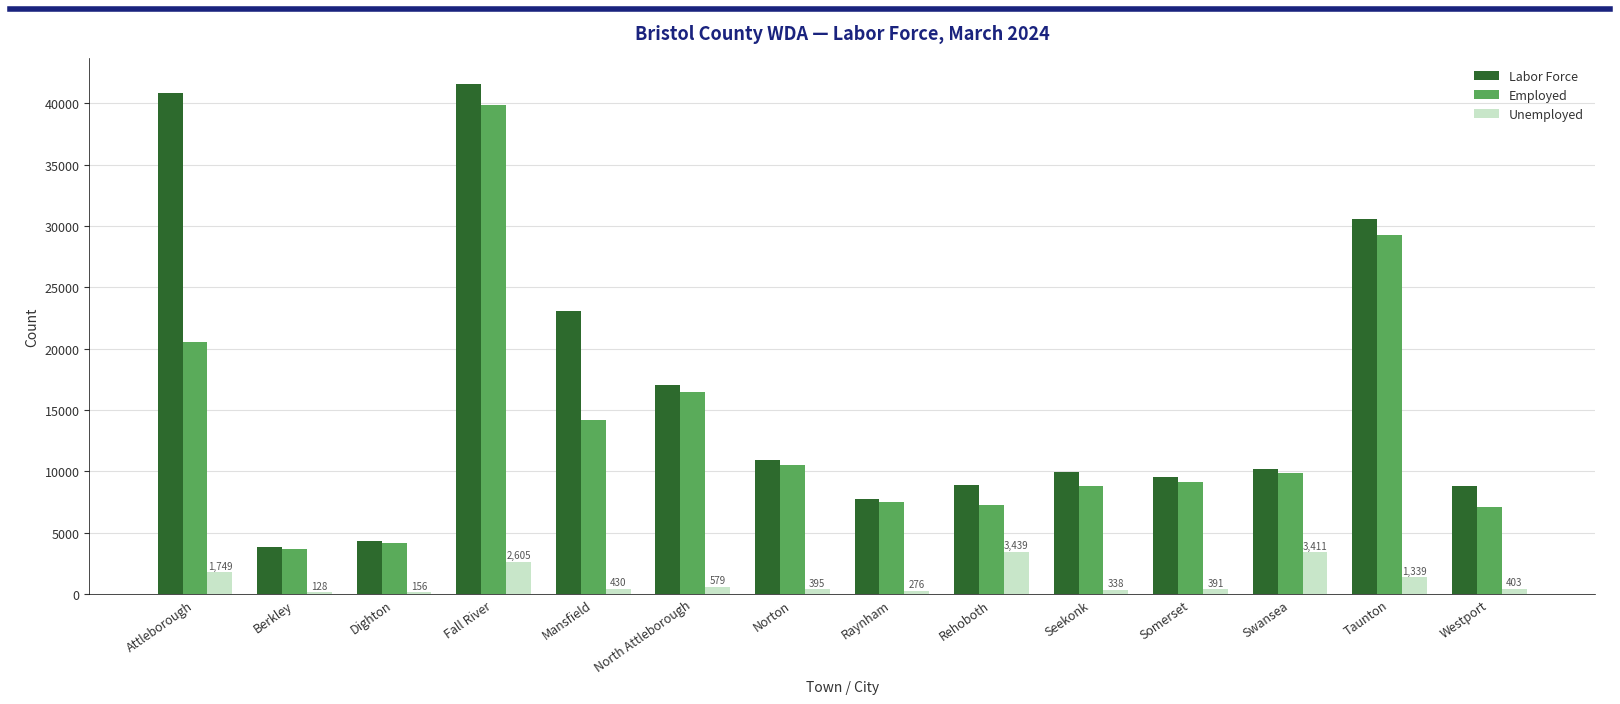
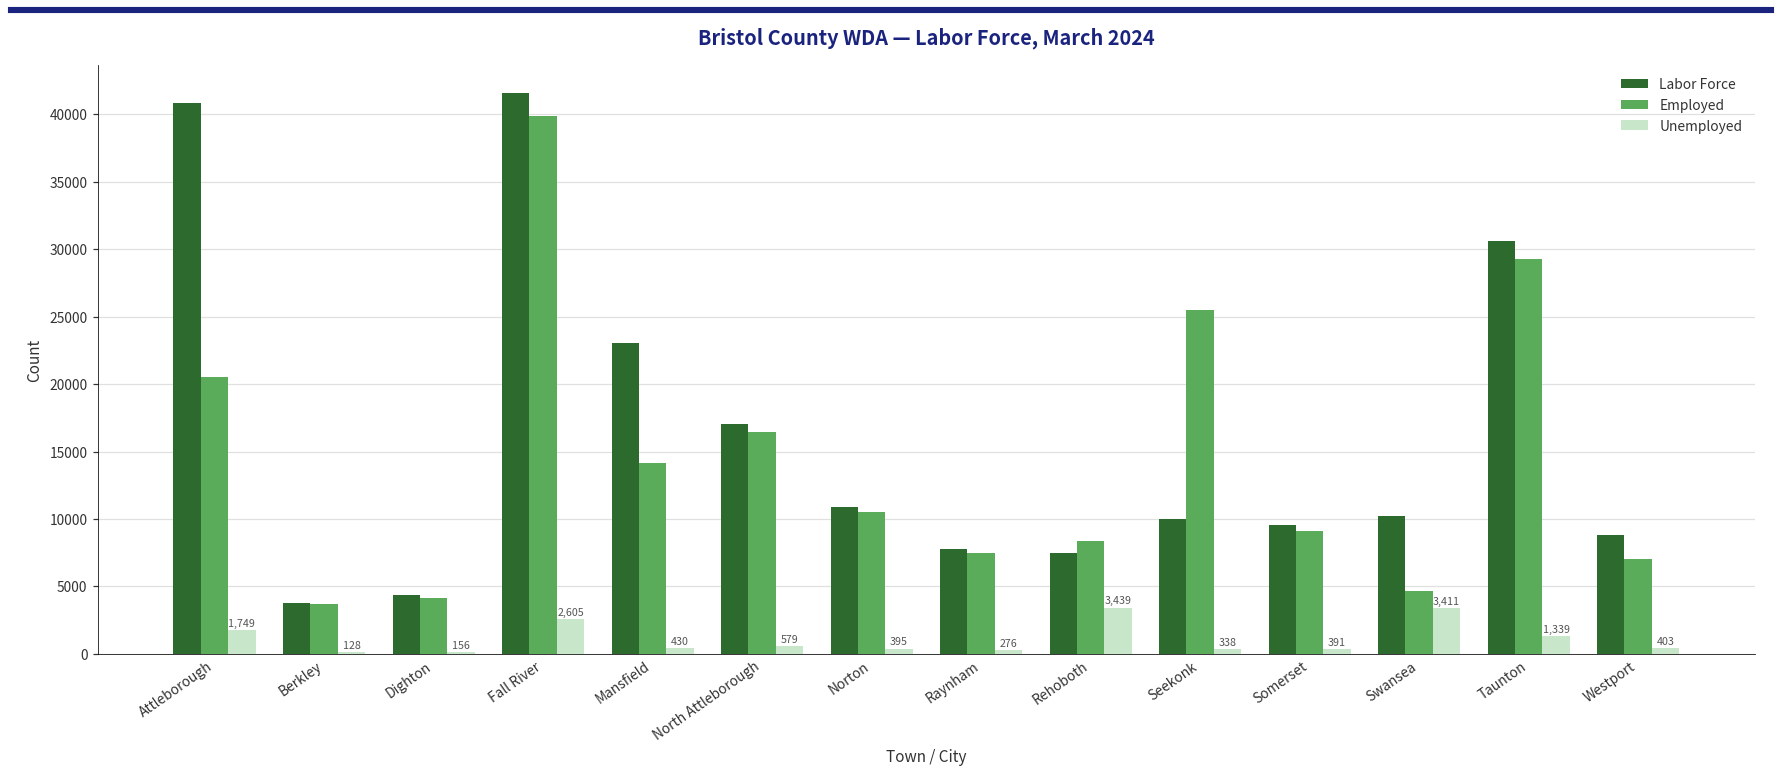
  {
    "Labor Force": {
      "Attleborough": "40800",
      "Berkley": "3800",
      "Dighton": "4300",
      "Fall River": "41600",
      "Mansfield": "23100",
      "North Attleborough": "17000",
      "Norton": "10900",
      "Raynham": "7700",
-     "Rehoboth": "8900",
+     "Rehoboth": "7500",
      "Seekonk": "10000",
      "Somerset": "9500",
      "Swansea": "10200",
      "Taunton": "30600",
      "Westport": "8800"
    },
    "Employed": {
      "Attleborough": "20500",
      "Berkley": "3700",
      "Dighton": "4200",
      "Fall River": "39900",
      "Mansfield": "14200",
      "North Attleborough": "16500",
      "Norton": "10500",
      "Raynham": "7500",
-     "Rehoboth": "7200",
-     "Seekonk": "8800",
+     "Rehoboth": "8400",
+     "Seekonk": "25500",
      "Somerset": "9100",
-     "Swansea": "9800",
+     "Swansea": "4700",
      "Taunton": "29300",
      "Westport": "7100"
    },
    "Unemployed": {
      "Attleborough": "1,749",
      "Berkley": "128",
      "Dighton": "156",
      "Fall River": "2,605",
      "Mansfield": "430",
      "North Attleborough": "579",
      "Norton": "395",
      "Raynham": "276",
      "Rehoboth": "3,439",
      "Seekonk": "338",
      "Somerset": "391",
      "Swansea": "3,411",
      "Taunton": "1,339",
      "Westport": "403"
    }
  }
